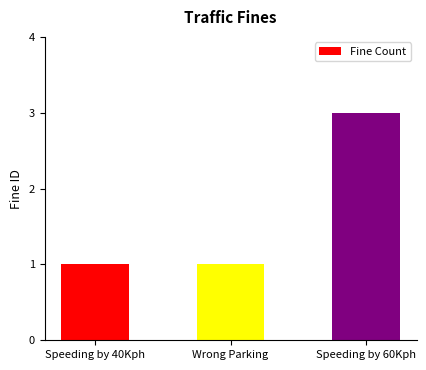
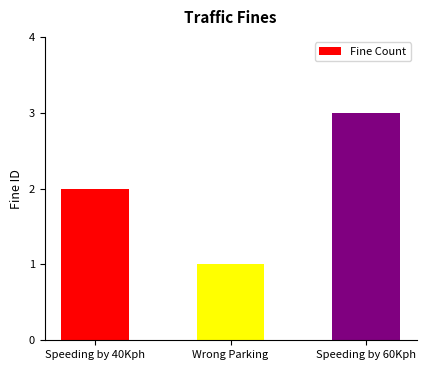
  {
-   "Speeding by 40Kph": 1,
+   "Speeding by 40Kph": 2,
    "Wrong Parking": 1,
    "Speeding by 60Kph": 3
  }
